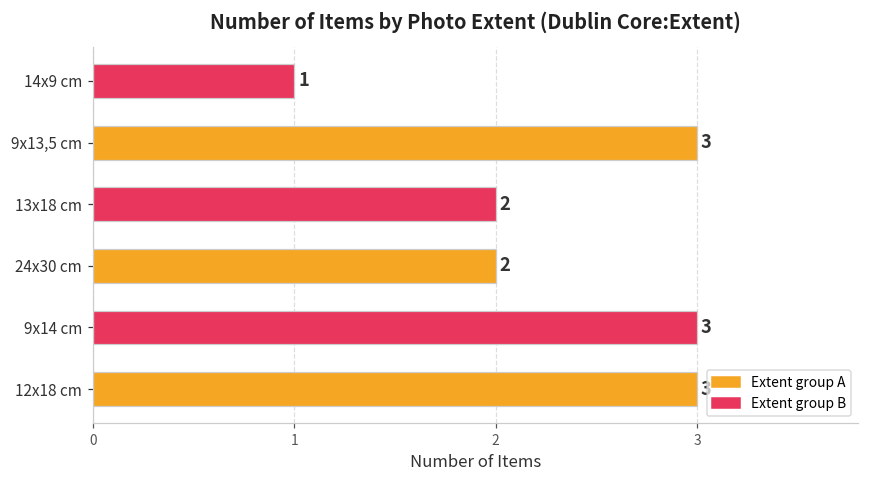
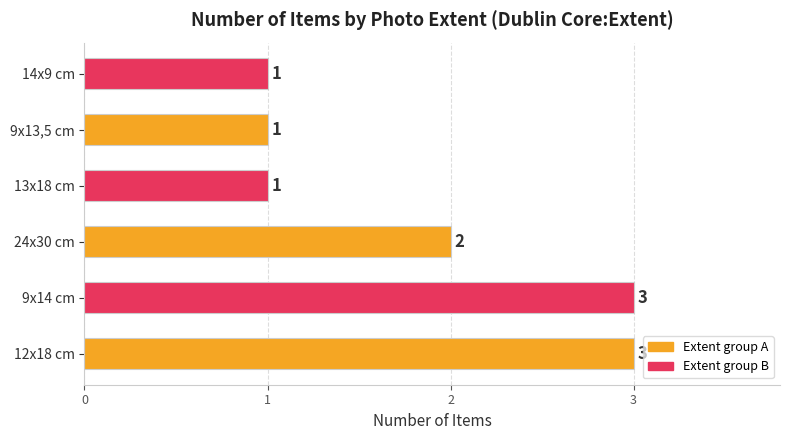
  {
    "14x9 cm": 1,
-   "9x13,5 cm": 3,
-   "13x18 cm": 2,
+   "9x13,5 cm": 1,
+   "13x18 cm": 1,
    "24x30 cm": 2,
    "9x14 cm": 3
  }
